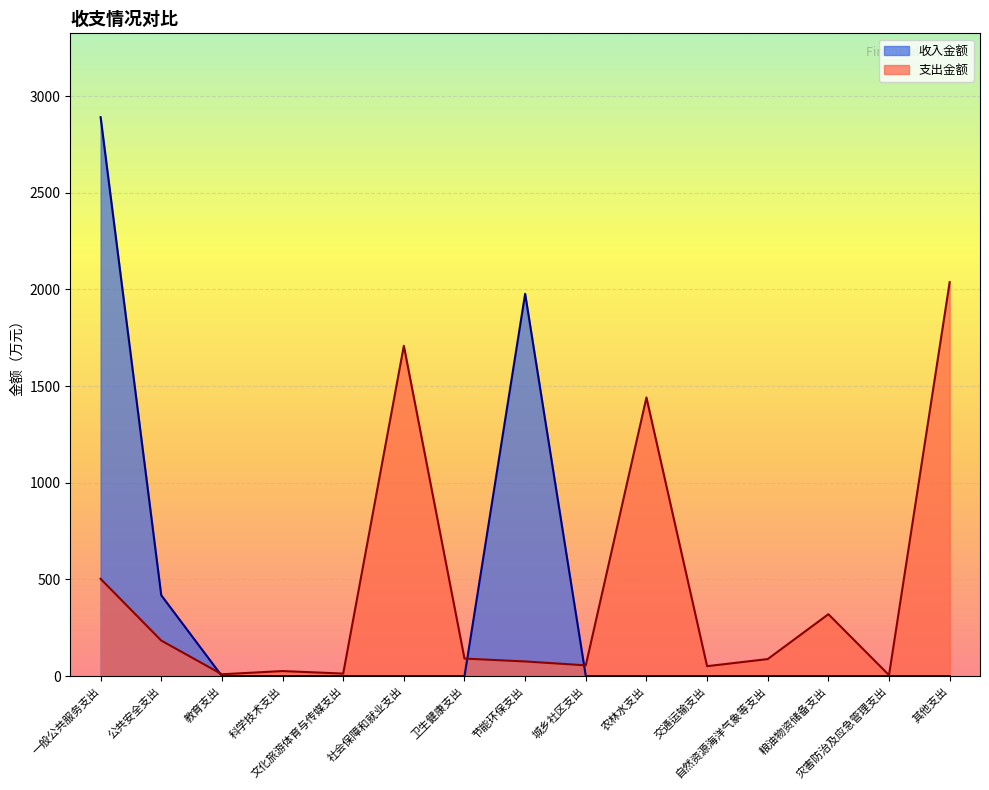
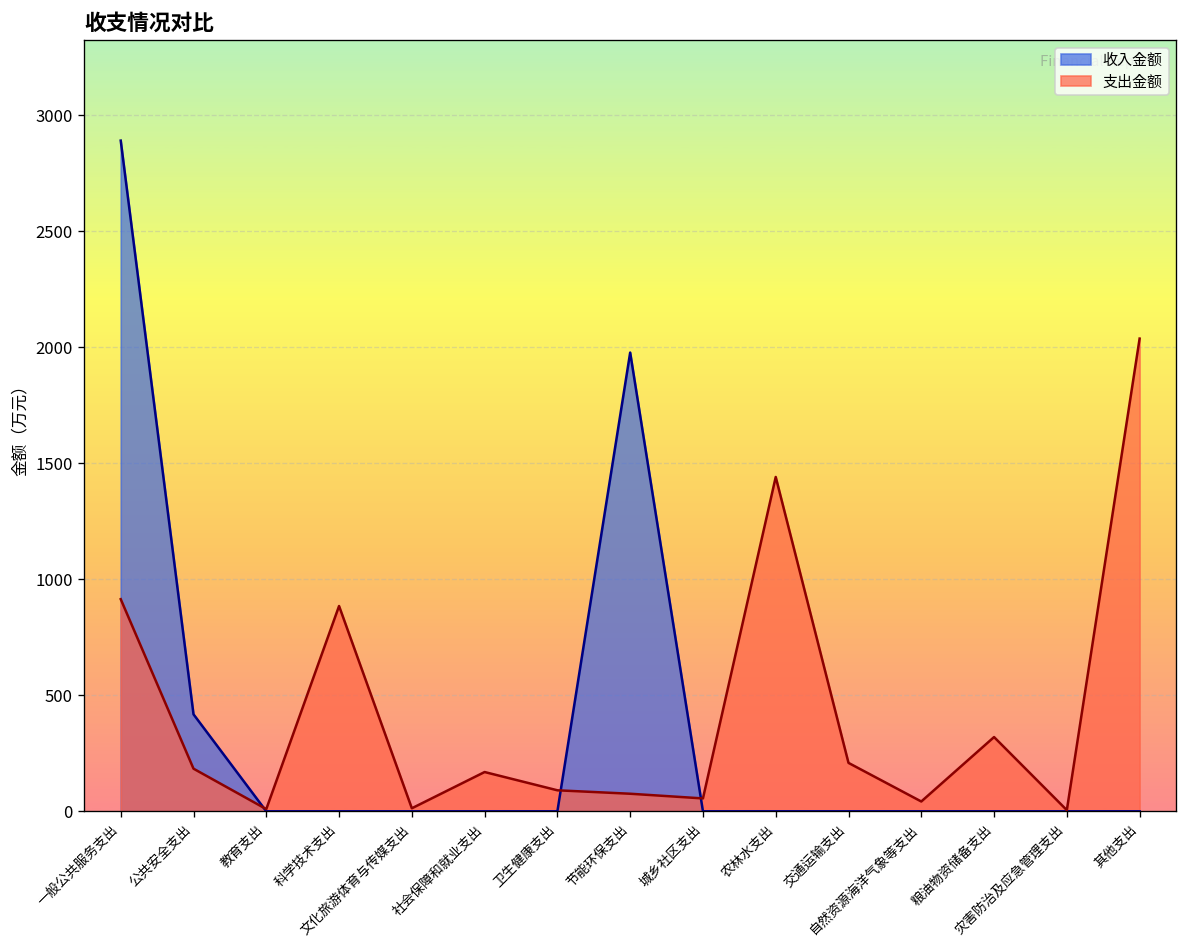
  {
    "收入金额": {
      "一般公共服务支出": 2890,
      "公共安全支出": 420,
      "科学技术支出": 0,
      "社会保障和就业支出": 0,
      "卫生健康支出": 0,
      "节能环保支出": 1980,
      "城乡社区支出": 0,
      "农林水支出": 0,
      "交通运输支出": 0,
      "自然资源海洋气象等支出": 0,
      "粮油物资储备支出": 0,
      "其他支出": 0
    },
    "支出金额": {
-     "一般公共服务支出": 500,
+     "一般公共服务支出": 910,
      "公共安全支出": 180,
-     "科学技术支出": 30,
-     "社会保障和就业支出": 1710,
+     "科学技术支出": 880,
+     "社会保障和就业支出": 170,
      "卫生健康支出": 90,
      "节能环保支出": 80,
      "城乡社区支出": 60,
      "农林水支出": 1440,
-     "交通运输支出": 50,
-     "自然资源海洋气象等支出": 90,
+     "交通运输支出": 210,
+     "自然资源海洋气象等支出": 40,
      "粮油物资储备支出": 320,
      "其他支出": 2040
    }
  }
